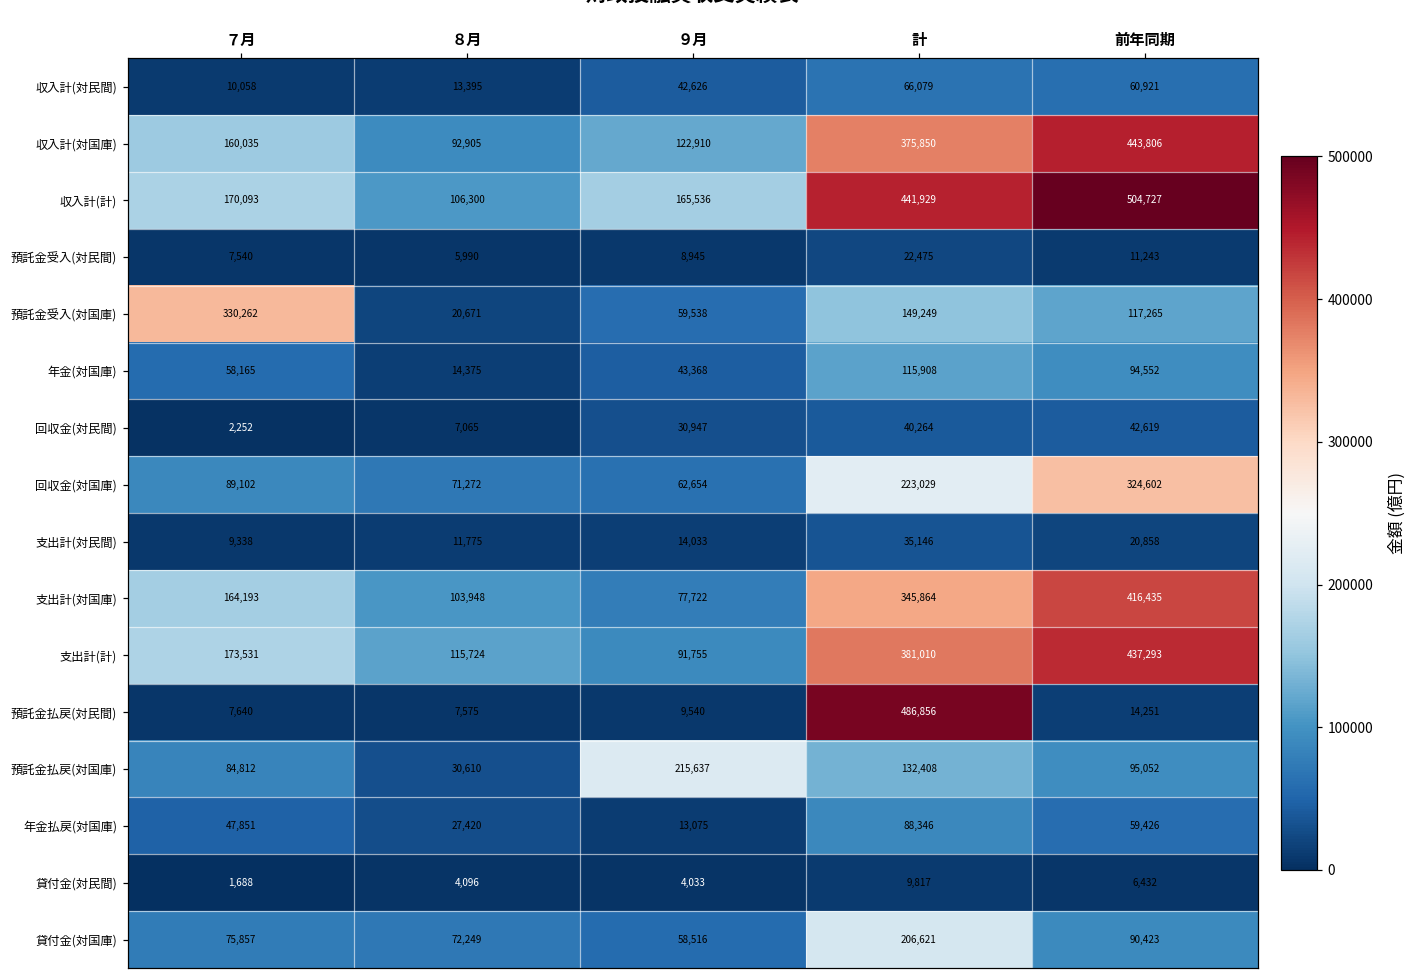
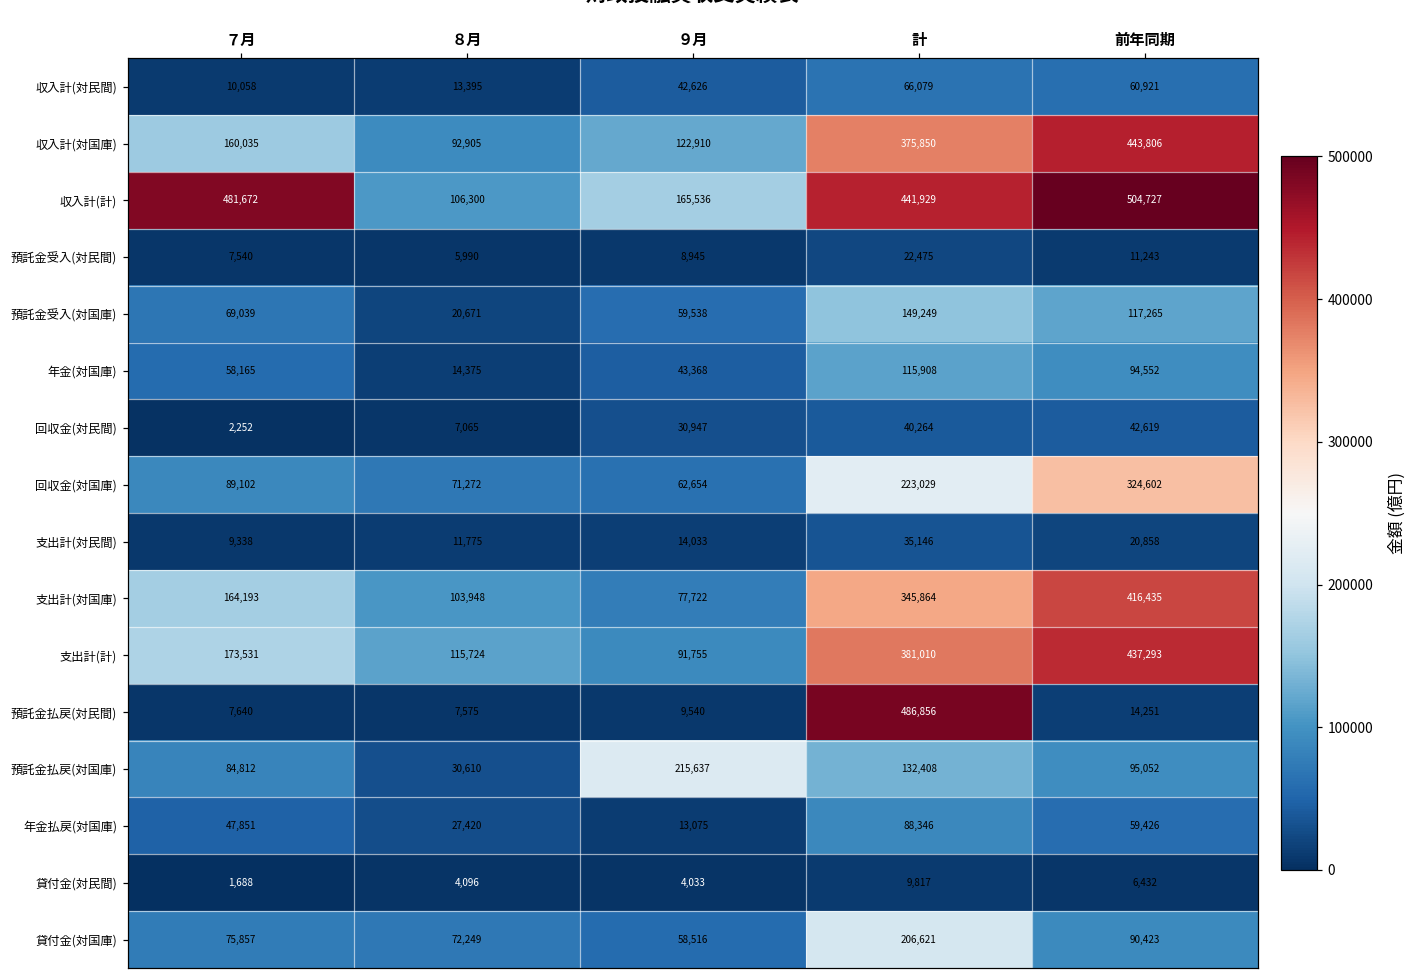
  {
    "収入計(対民間)": {
      "７月": "10,058",
      "８月": "13,395",
      "９月": "42,626",
      "計": "66,079",
      "前年同期": "60,921"
    },
    "収入計(対国庫)": {
      "７月": "160,035",
      "８月": "92,905",
      "９月": "122,910",
      "計": "375,850",
      "前年同期": "443,806"
    },
    "収入計(計)": {
-     "７月": "170,093",
+     "７月": "481,672",
      "８月": "106,300",
      "９月": "165,536",
      "計": "441,929",
      "前年同期": "504,727"
    },
    "預託金受入(対民間)": {
      "７月": "7,540",
      "８月": "5,990",
      "９月": "8,945",
      "計": "22,475",
      "前年同期": "11,243"
    },
    "預託金受入(対国庫)": {
-     "７月": "330,262",
+     "７月": "69,039",
      "８月": "20,671",
      "９月": "59,538",
      "計": "149,249",
      "前年同期": "117,265"
    },
    "年金(対国庫)": {
      "７月": "58,165",
      "８月": "14,375",
      "９月": "43,368",
      "計": "115,908",
      "前年同期": "94,552"
    },
    "回収金(対民間)": {
      "７月": "2,252",
      "８月": "7,065",
      "９月": "30,947",
      "計": "40,264",
      "前年同期": "42,619"
    },
    "回収金(対国庫)": {
      "７月": "89,102",
      "８月": "71,272",
      "９月": "62,654",
      "計": "223,029",
      "前年同期": "324,602"
    },
    "支出計(対民間)": {
      "７月": "9,338",
      "８月": "11,775",
      "９月": "14,033",
      "計": "35,146",
      "前年同期": "20,858"
    },
    "支出計(対国庫)": {
      "７月": "164,193",
      "８月": "103,948",
      "９月": "77,722",
      "計": "345,864",
      "前年同期": "416,435"
    },
    "支出計(計)": {
      "７月": "173,531",
      "８月": "115,724",
      "９月": "91,755",
      "計": "381,010",
      "前年同期": "437,293"
    },
    "預託金払戻(対民間)": {
      "７月": "7,640",
      "８月": "7,575",
      "９月": "9,540",
      "計": "486,856",
      "前年同期": "14,251"
    },
    "預託金払戻(対国庫)": {
      "７月": "84,812",
      "８月": "30,610",
      "９月": "215,637",
      "計": "132,408",
      "前年同期": "95,052"
    },
    "年金払戻(対国庫)": {
      "７月": "47,851",
      "８月": "27,420",
      "９月": "13,075",
      "計": "88,346",
      "前年同期": "59,426"
    },
    "貸付金(対民間)": {
      "７月": "1,688",
      "８月": "4,096",
      "９月": "4,033",
      "計": "9,817",
      "前年同期": "6,432"
    },
    "貸付金(対国庫)": {
      "７月": "75,857",
      "８月": "72,249",
      "９月": "58,516",
      "計": "206,621",
      "前年同期": "90,423"
    }
  }
